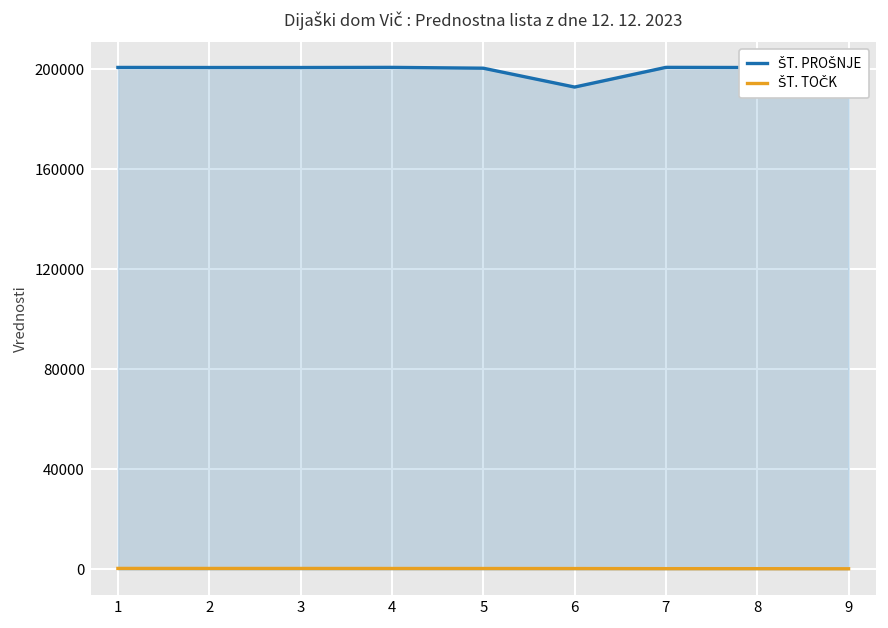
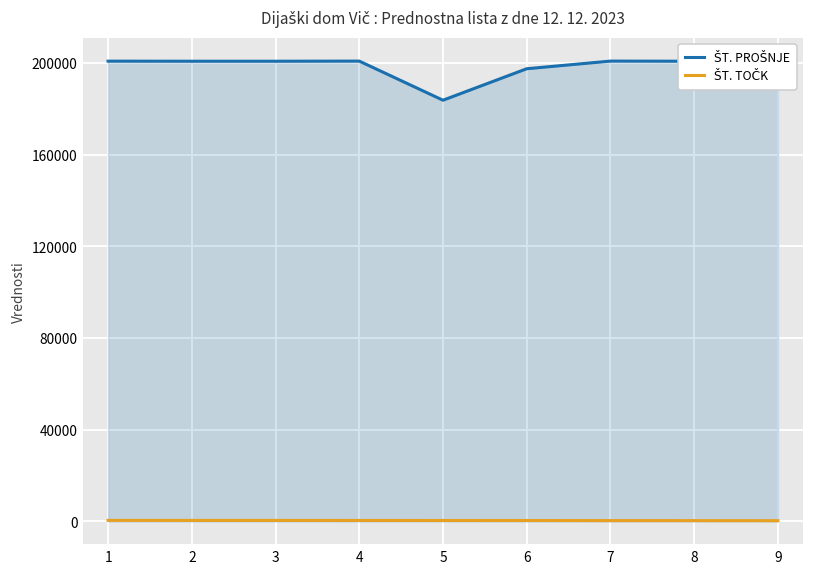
  {
    "ŠT. PROŠNJE": {
      "1": 201000,
      "2": 201000,
      "3": 201000,
      "4": 201000,
-     "5": 200000,
-     "6": 193000,
+     "5": 184000,
+     "6": 197000,
      "7": 201000
    },
    "ŠT. TOČK": {
      "1": 0,
      "2": 0,
      "3": 0,
      "4": 0,
      "5": 0,
      "6": 0,
      "7": 0,
      "8": 0,
      "9": 0
    }
  }
